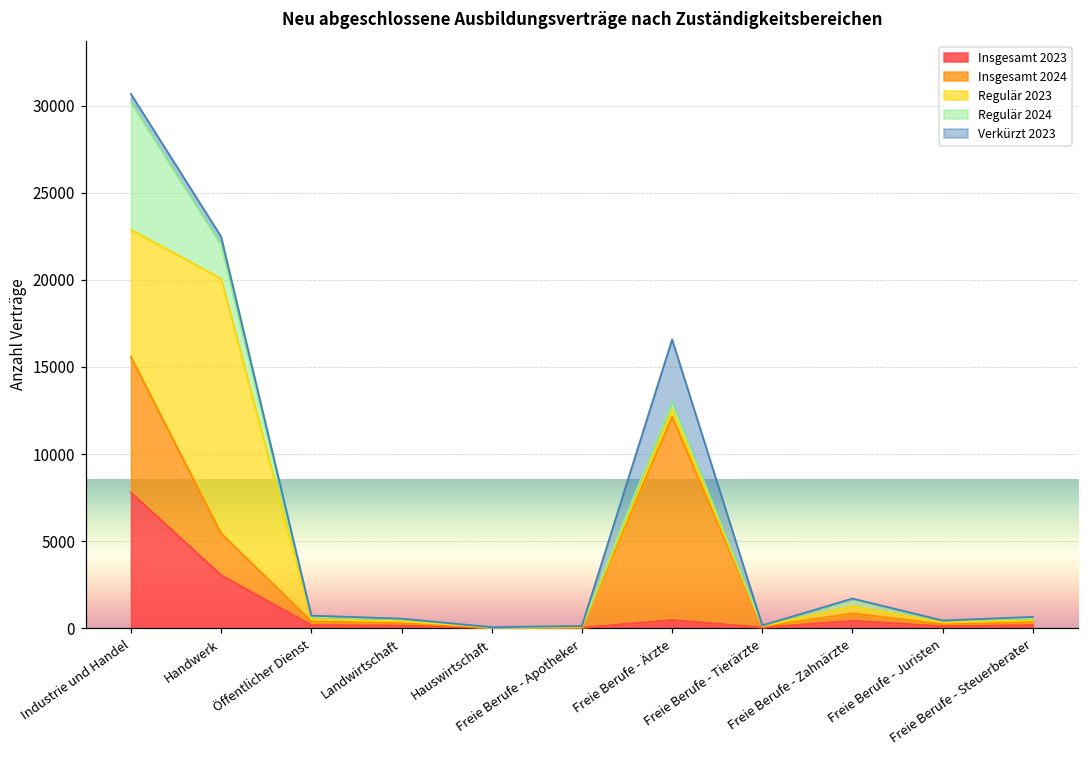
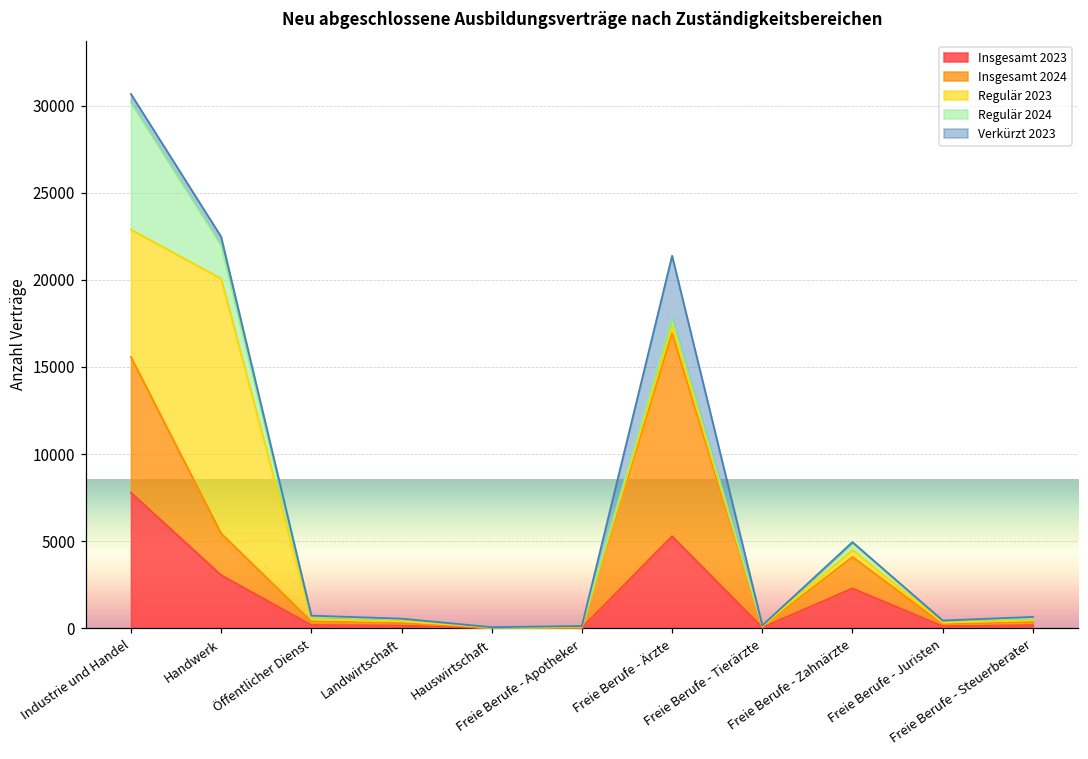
  {
    "Insgesamt 2023": {
      "Industrie und Handel": 7800,
      "Handwerk": 3000,
      "Öffentlicher Dienst": 200,
-     "Freie Berufe - Ärzte": 500,
-     "Freie Berufe - Zahnärzte": 400,
+     "Freie Berufe - Ärzte": 5300,
+     "Freie Berufe - Zahnärzte": 2300,
      "Freie Berufe - Steuerberater": 200
    },
    "Insgesamt 2024": {
      "Industrie und Handel": 7800,
      "Handwerk": 2400,
      "Freie Berufe - Ärzte": 11700,
-     "Freie Berufe - Zahnärzte": 400
+     "Freie Berufe - Zahnärzte": 1800
    },
    "Regulär 2023": {
      "Industrie und Handel": 7300,
      "Handwerk": 14600,
      "Freie Berufe - Ärzte": 400,
      "Freie Berufe - Zahnärzte": 400
    },
    "Regulär 2024": {
      "Industrie und Handel": 7300,
      "Handwerk": 1900,
      "Freie Berufe - Ärzte": 400
    },
    "Verkürzt 2023": {
      "Industrie und Handel": 500,
      "Handwerk": 500,
      "Freie Berufe - Ärzte": 3600
    }
  }
